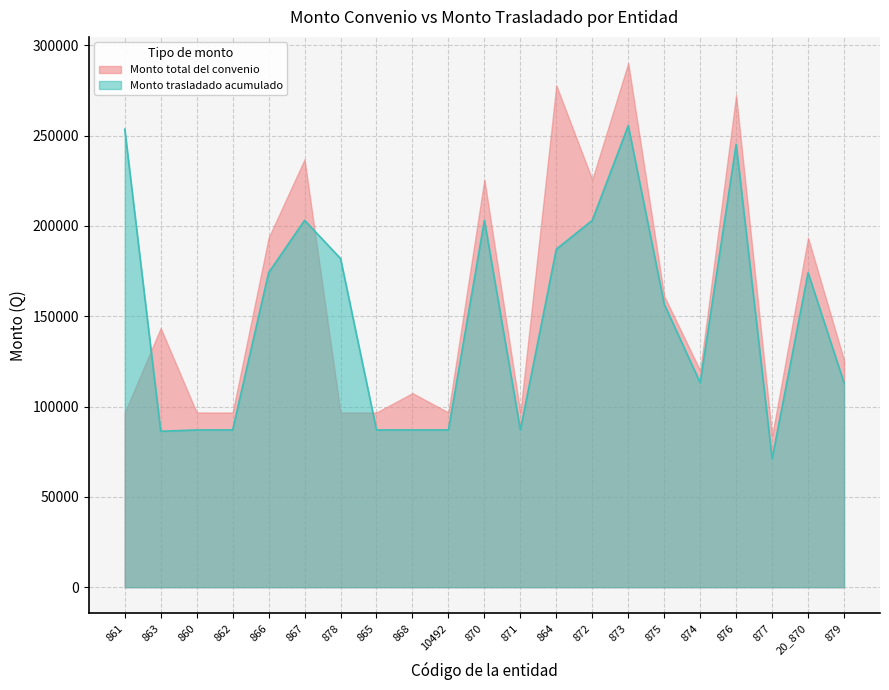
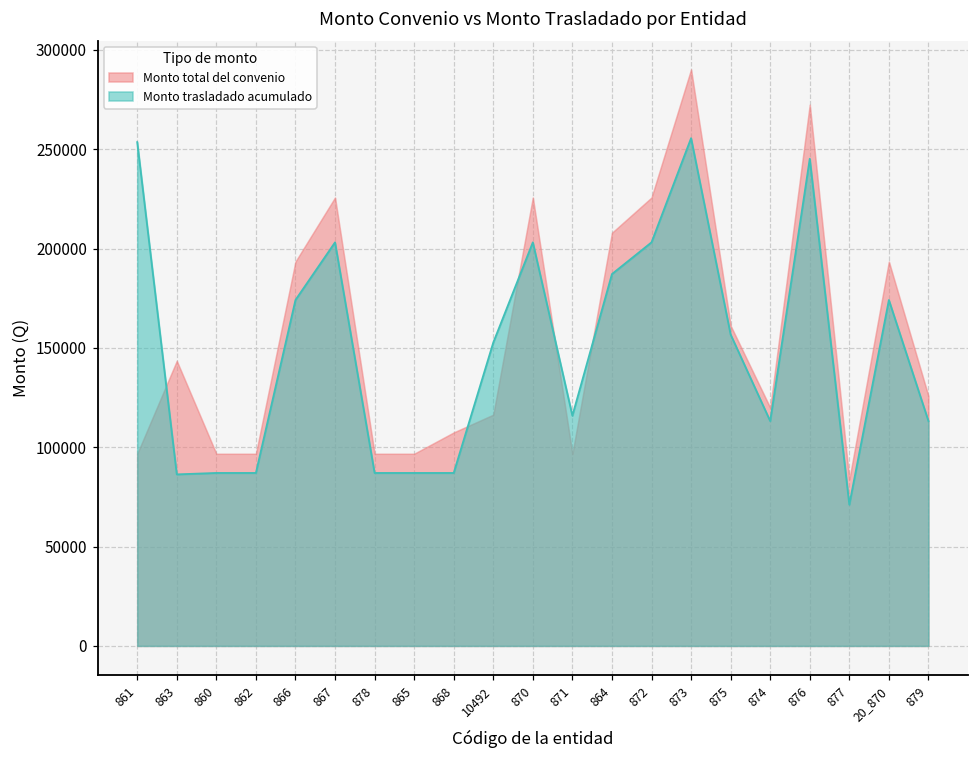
  {
    "Monto total del convenio": {
      "861": 97000,
      "863": 143000,
      "860": 97000,
      "862": 97000,
      "866": 193000,
-     "867": 237000,
+     "867": 226000,
      "878": 97000,
      "865": 97000,
      "868": 107000,
-     "10492": 97000,
+     "10492": 116000,
      "870": 226000,
      "871": 97000,
-     "864": 278000,
+     "864": 208000,
      "872": 226000,
      "873": 290000,
      "875": 161000,
      "874": 120000,
      "876": 272000,
      "877": 84000,
      "20_870": 193000,
      "879": 126000
    },
    "Monto trasladado acumulado": {
      "861": 254000,
      "863": 86000,
      "860": 87000,
      "862": 87000,
      "866": 174000,
      "867": 203000,
-     "878": 182000,
+     "878": 87000,
      "865": 87000,
      "868": 87000,
-     "10492": 87000,
+     "10492": 153000,
      "870": 203000,
-     "871": 87000,
+     "871": 116000,
      "864": 187000,
      "872": 203000,
      "873": 256000,
      "875": 157000,
      "874": 113000,
      "876": 245000,
      "877": 71000,
      "20_870": 174000,
      "879": 113000
    }
  }
